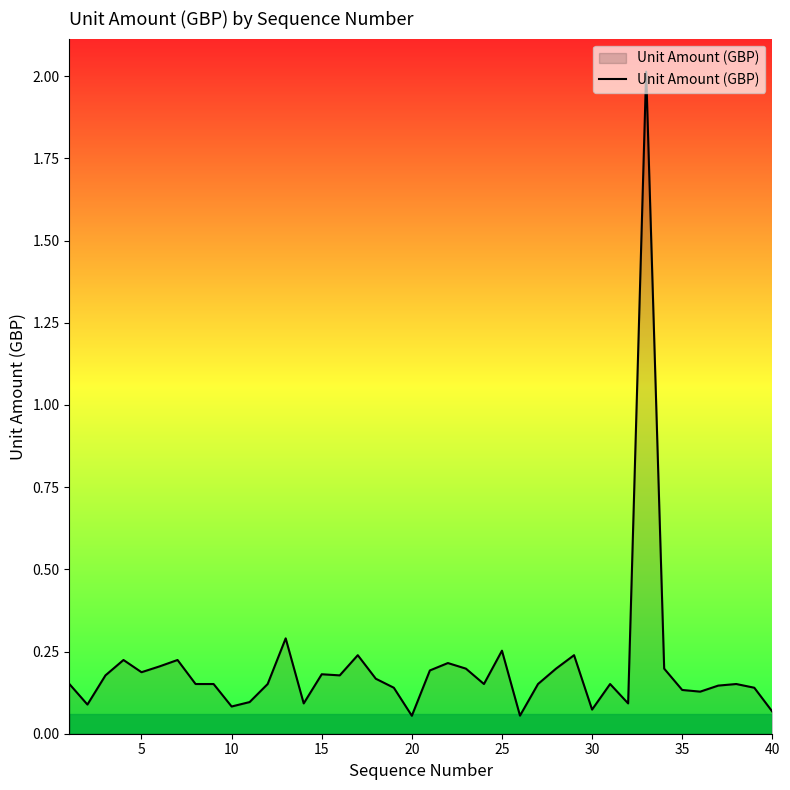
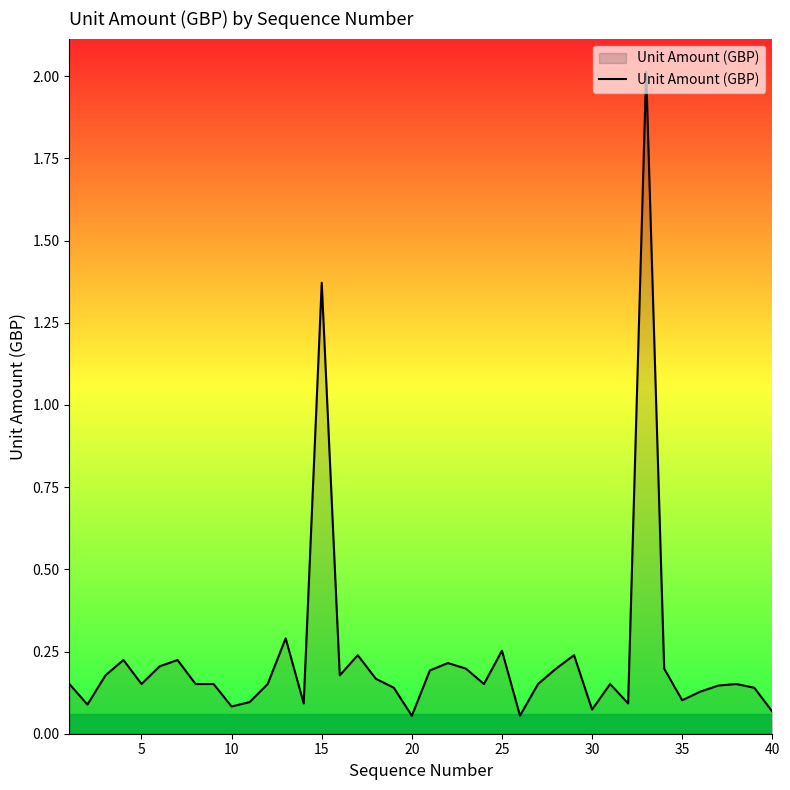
  {
-   "5": 0.19,
+   "5": 0.15,
    "10": 0.08,
-   "15": 0.18,
+   "15": 1.37,
    "25": 0.25,
    "30": 0.07,
-   "35": 0.13,
+   "35": 0.10,
    "40": 0.07
  }
